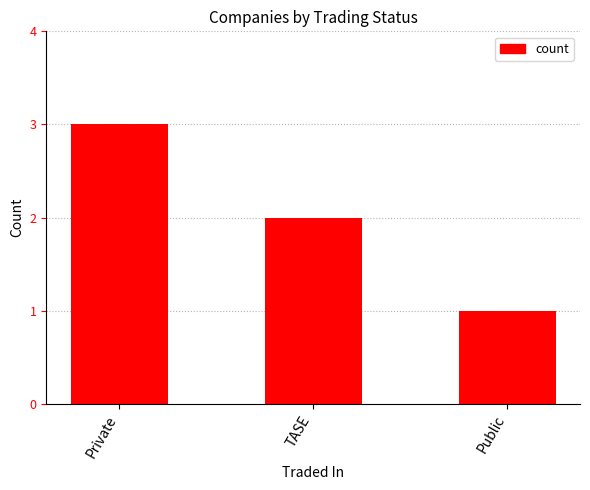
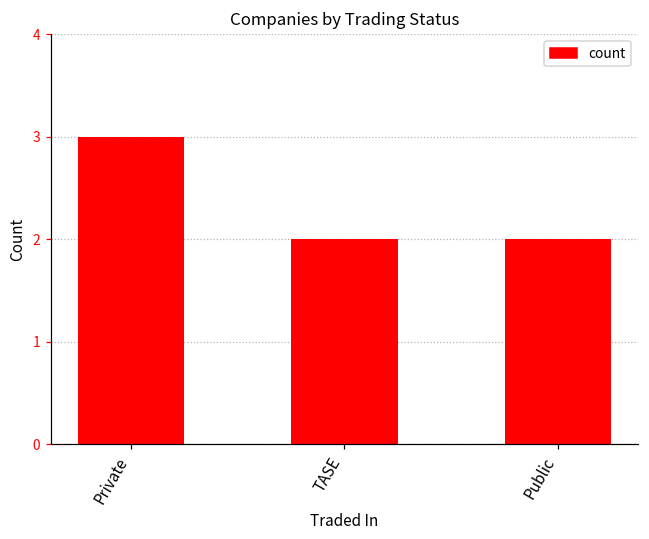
  {
    "Private": 3,
    "TASE": 2,
-   "Public": 1
+   "Public": 2
  }
